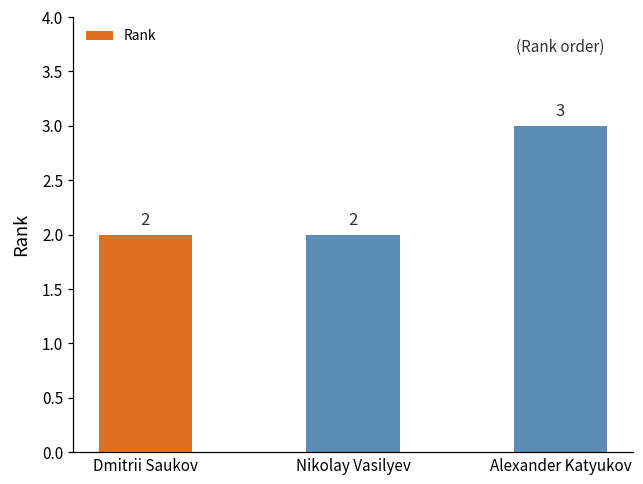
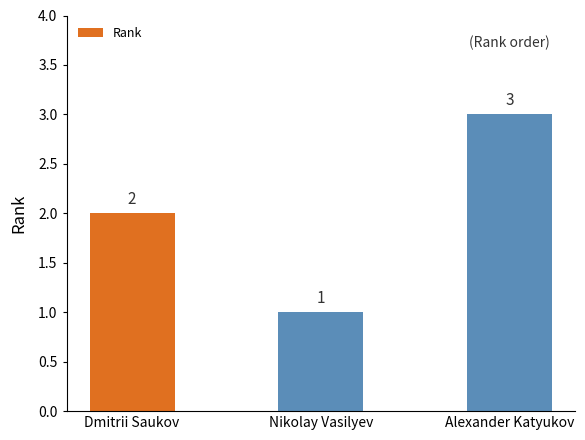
  {
    "Dmitrii Saukov": 2,
-   "Nikolay Vasilyev": 2,
+   "Nikolay Vasilyev": 1,
    "Alexander Katyukov": 3
  }
